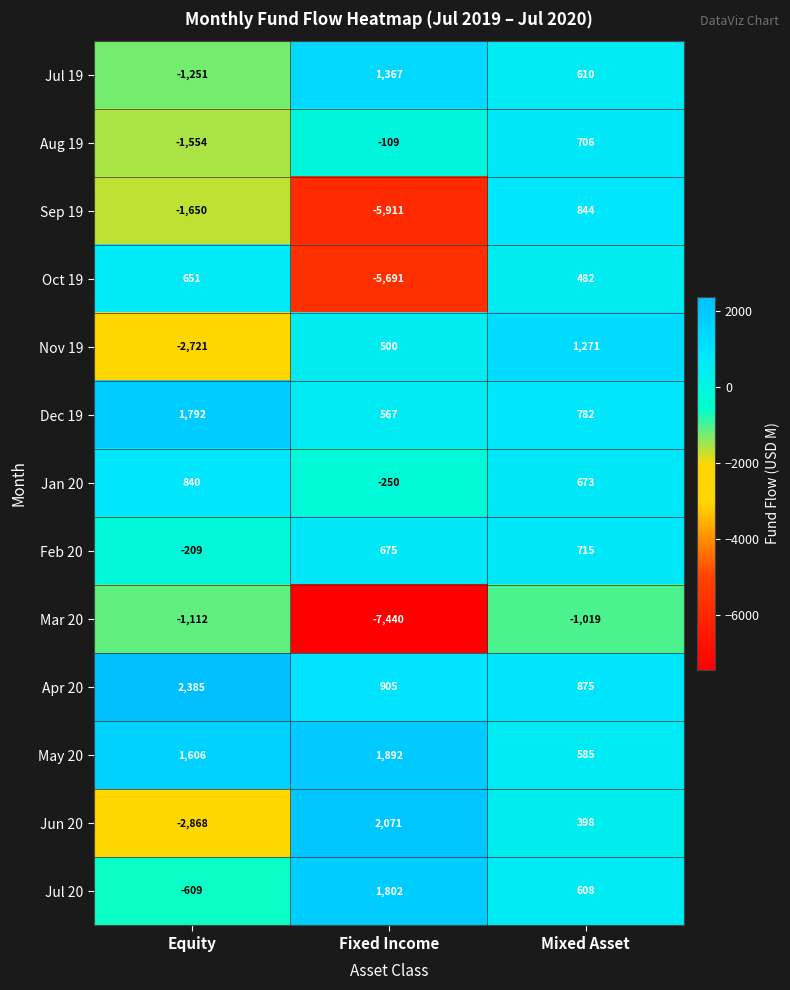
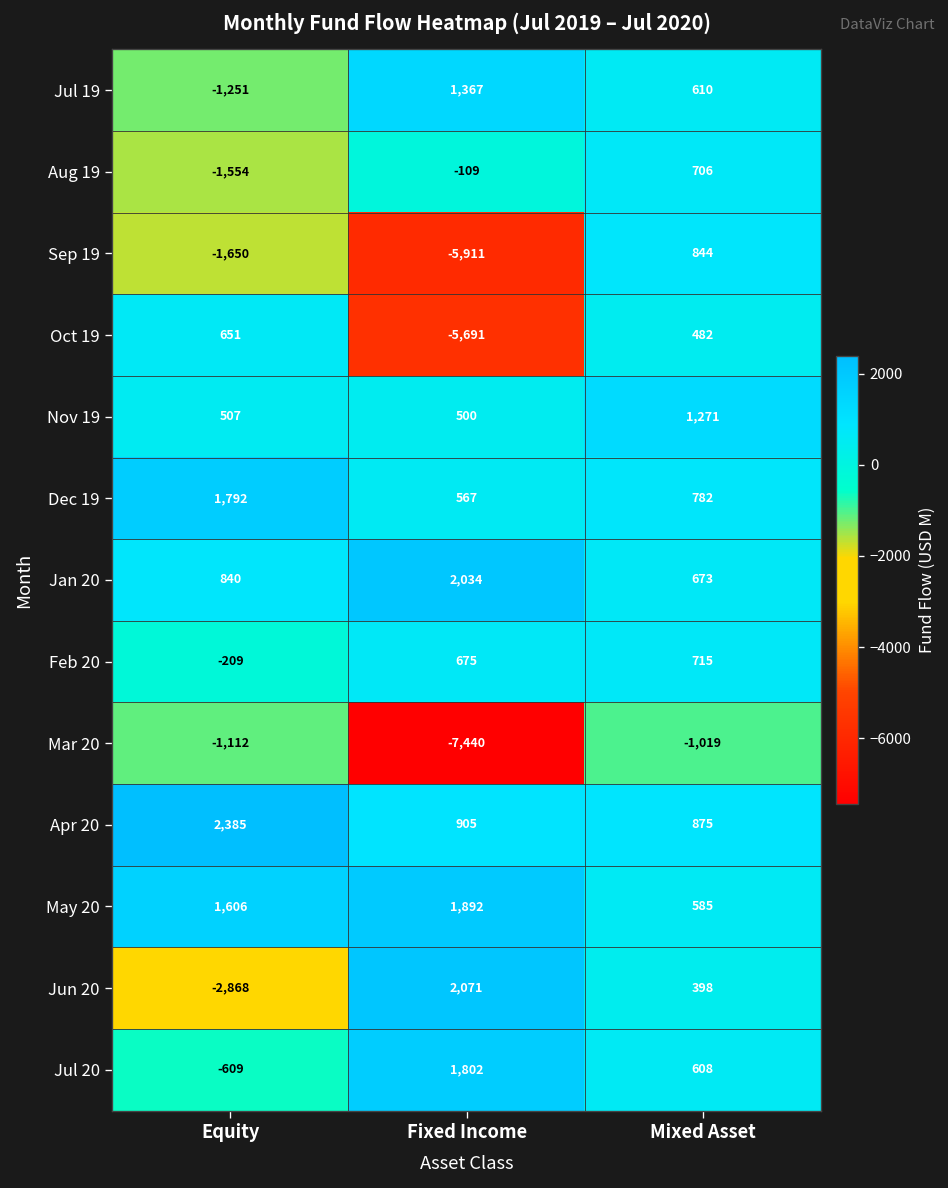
  {
    "Jul 19": {
      "Equity": "-1,251",
      "Fixed Income": "1,367",
      "Mixed Asset": "610"
    },
    "Aug 19": {
      "Equity": "-1,554",
      "Fixed Income": "-109",
      "Mixed Asset": "706"
    },
    "Sep 19": {
      "Equity": "-1,650",
      "Fixed Income": "-5,911",
      "Mixed Asset": "844"
    },
    "Oct 19": {
      "Equity": "651",
      "Fixed Income": "-5,691",
      "Mixed Asset": "482"
    },
    "Nov 19": {
-     "Equity": "-2,721",
+     "Equity": "507",
      "Fixed Income": "500",
      "Mixed Asset": "1,271"
    },
    "Dec 19": {
      "Equity": "1,792",
      "Fixed Income": "567",
      "Mixed Asset": "782"
    },
    "Jan 20": {
      "Equity": "840",
-     "Fixed Income": "-250",
+     "Fixed Income": "2,034",
      "Mixed Asset": "673"
    },
    "Feb 20": {
      "Equity": "-209",
      "Fixed Income": "675",
      "Mixed Asset": "715"
    },
    "Mar 20": {
      "Equity": "-1,112",
      "Fixed Income": "-7,440",
      "Mixed Asset": "-1,019"
    },
    "Apr 20": {
      "Equity": "2,385",
      "Fixed Income": "905",
      "Mixed Asset": "875"
    },
    "May 20": {
      "Equity": "1,606",
      "Fixed Income": "1,892",
      "Mixed Asset": "585"
    },
    "Jun 20": {
      "Equity": "-2,868",
      "Fixed Income": "2,071",
      "Mixed Asset": "398"
    },
    "Jul 20": {
      "Equity": "-609",
      "Fixed Income": "1,802",
      "Mixed Asset": "608"
    }
  }
